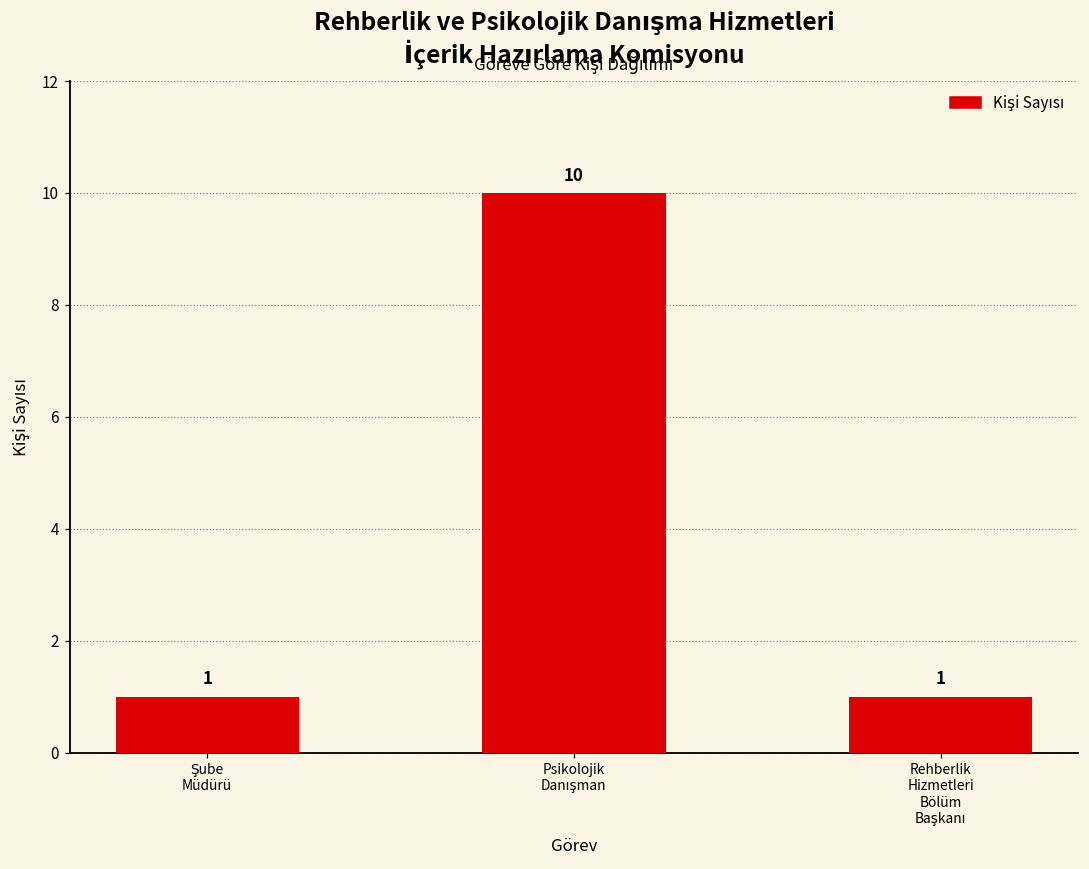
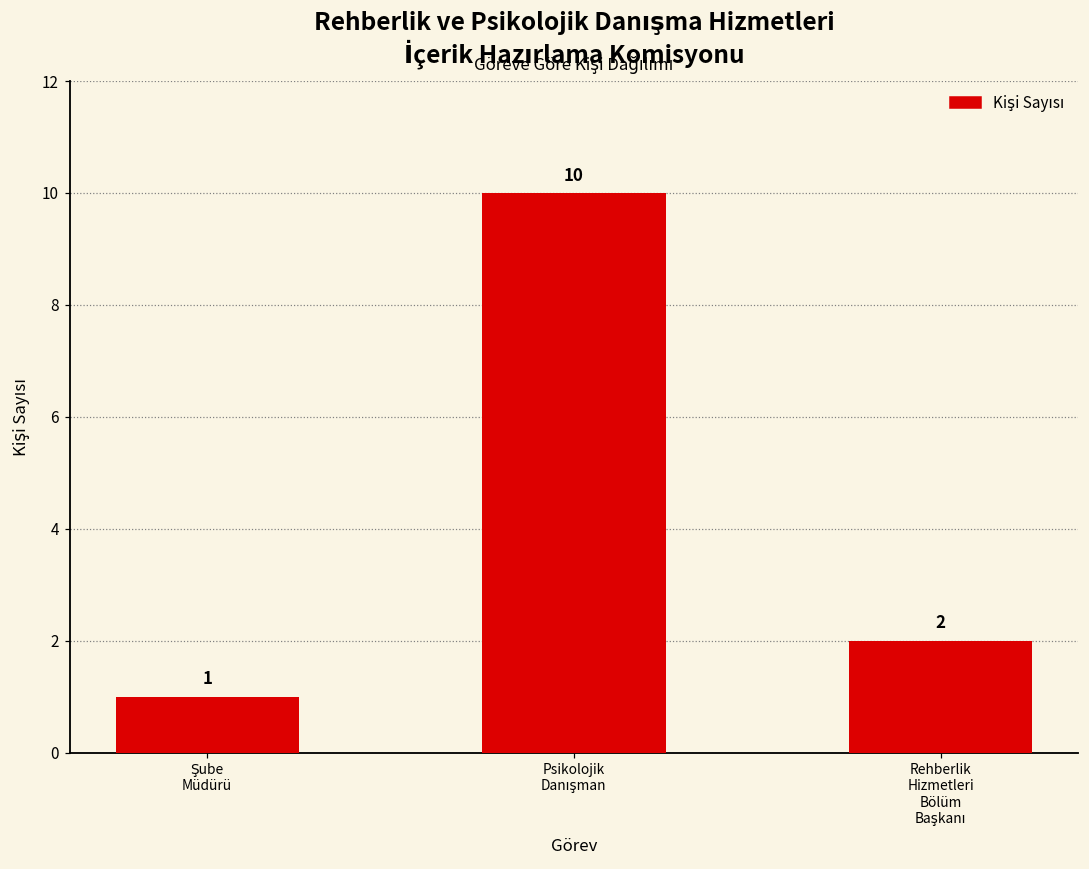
  {
    "Şube Müdürü": 1,
    "Psikolojik Danışman": 10,
-   "Rehberlik Hizmetleri Bölüm Başkanı": 1
+   "Rehberlik Hizmetleri Bölüm Başkanı": 2
  }
